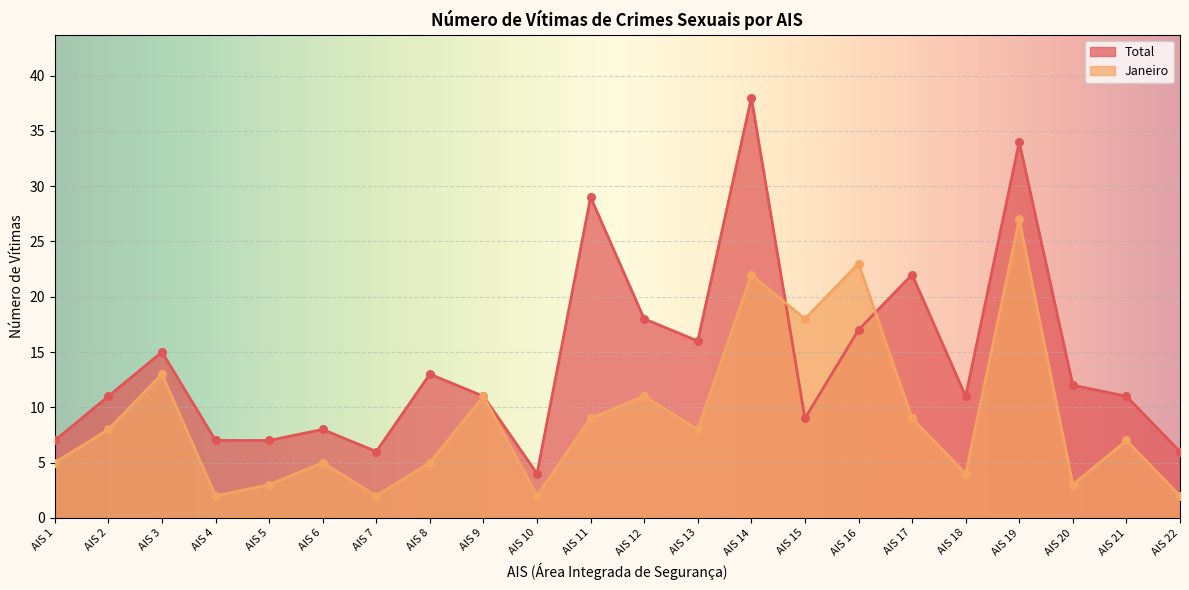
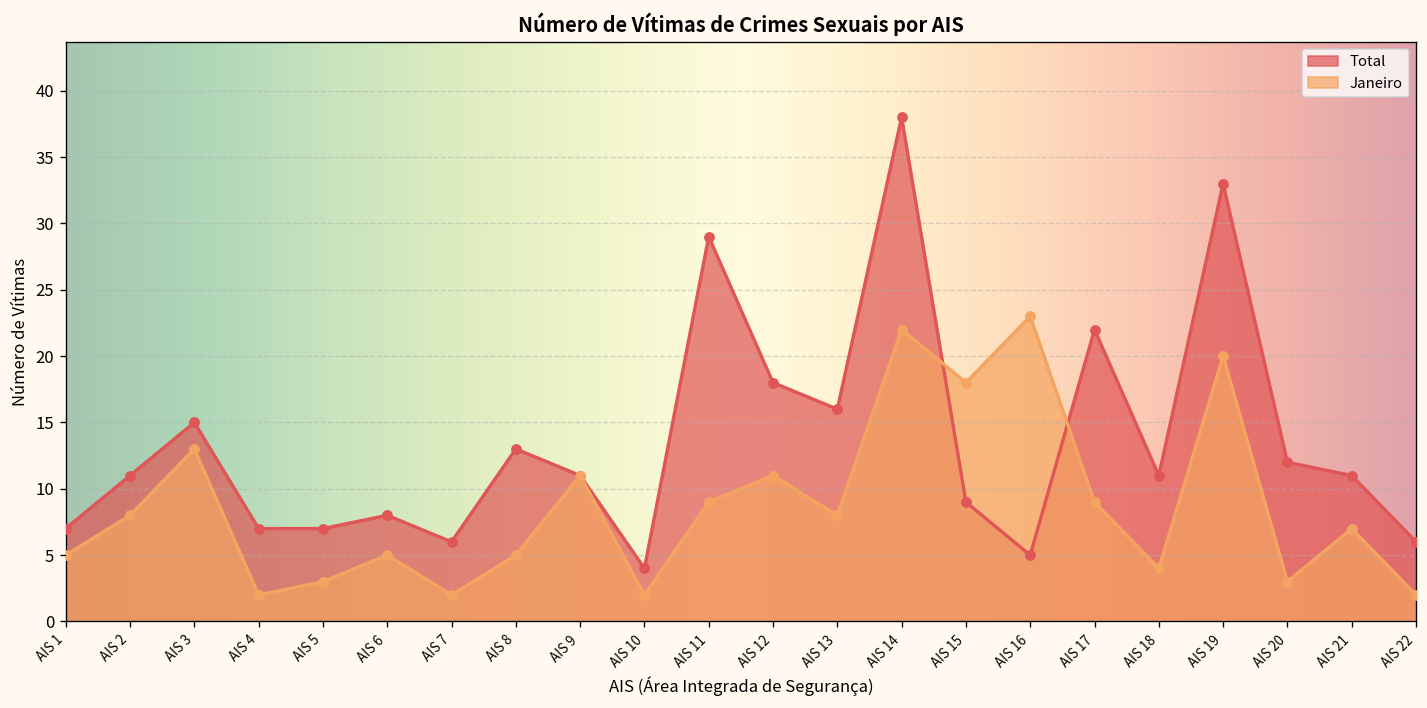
  {
    "Total": {
      "AIS 1": 7,
      "AIS 2": 11,
      "AIS 3": 15,
      "AIS 4": 7,
      "AIS 5": 7,
      "AIS 6": 8,
      "AIS 7": 6,
      "AIS 8": 13,
      "AIS 10": 4,
      "AIS 11": 29,
      "AIS 12": 18,
      "AIS 13": 16,
      "AIS 14": 38,
      "AIS 15": 9,
-     "AIS 16": 17,
+     "AIS 16": 5,
      "AIS 17": 22,
      "AIS 18": 11,
-     "AIS 19": 34,
+     "AIS 19": 33,
      "AIS 20": 12,
      "AIS 21": 11,
      "AIS 22": 6
    },
    "Janeiro": {
      "AIS 1": 5,
      "AIS 2": 8,
      "AIS 3": 13,
      "AIS 4": 2,
      "AIS 5": 3,
      "AIS 6": 5,
      "AIS 7": 2,
      "AIS 8": 5,
      "AIS 10": 2,
      "AIS 11": 9,
      "AIS 12": 11,
      "AIS 13": 8,
      "AIS 14": 22,
      "AIS 15": 18,
      "AIS 16": 23,
      "AIS 17": 9,
      "AIS 18": 4,
-     "AIS 19": 27,
+     "AIS 19": 20,
      "AIS 20": 3,
      "AIS 21": 7,
      "AIS 22": 2
    }
  }
